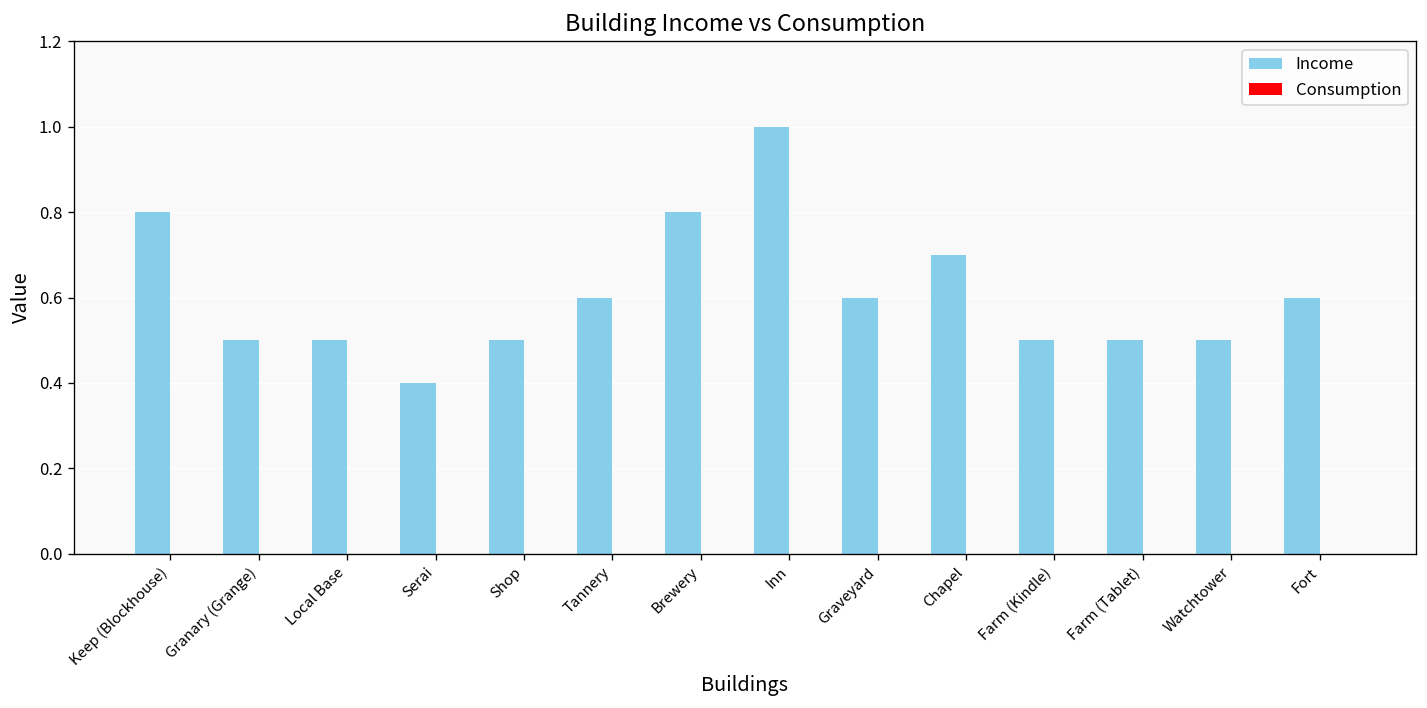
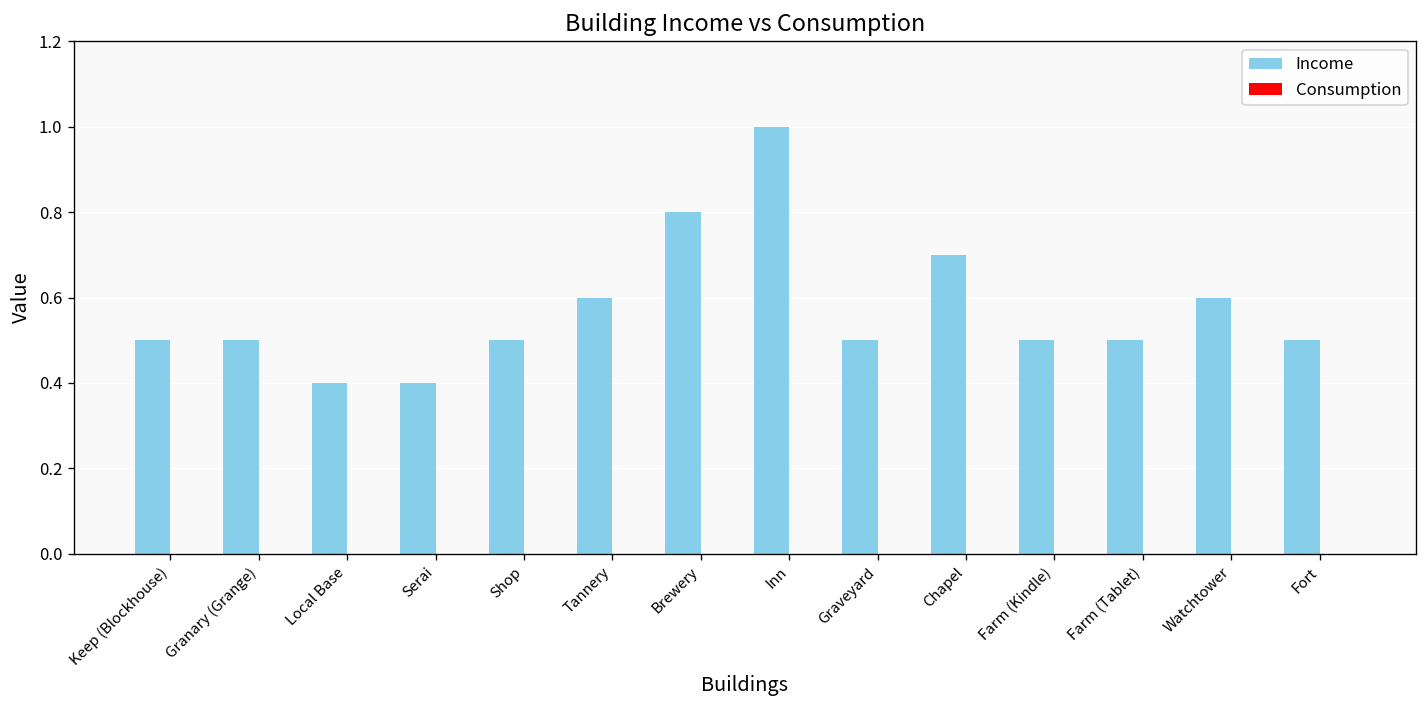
  {
    "Income": {
-     "Keep (Blockhouse)": 0.8,
+     "Keep (Blockhouse)": 0.5,
      "Granary (Grange)": 0.5,
-     "Local Base": 0.5,
+     "Local Base": 0.4,
      "Serai": 0.4,
      "Shop": 0.5,
      "Tannery": 0.6,
      "Brewery": 0.8,
      "Inn": 1.0,
-     "Graveyard": 0.6,
+     "Graveyard": 0.5,
      "Chapel": 0.7,
      "Farm (Kindle)": 0.5,
      "Farm (Tablet)": 0.5,
-     "Watchtower": 0.5,
-     "Fort": 0.6
+     "Watchtower": 0.6,
+     "Fort": 0.5
    },
    "Consumption": {
      "Keep (Blockhouse)": 0.0,
      "Granary (Grange)": 0.0,
      "Local Base": 0.0,
      "Serai": 0.0,
      "Shop": 0.0,
      "Tannery": 0.0,
      "Brewery": 0.0,
      "Inn": 0.0,
      "Graveyard": 0.0,
      "Chapel": 0.0,
      "Farm (Kindle)": 0.0,
      "Farm (Tablet)": 0.0,
      "Watchtower": 0.0,
      "Fort": 0.0
    }
  }
